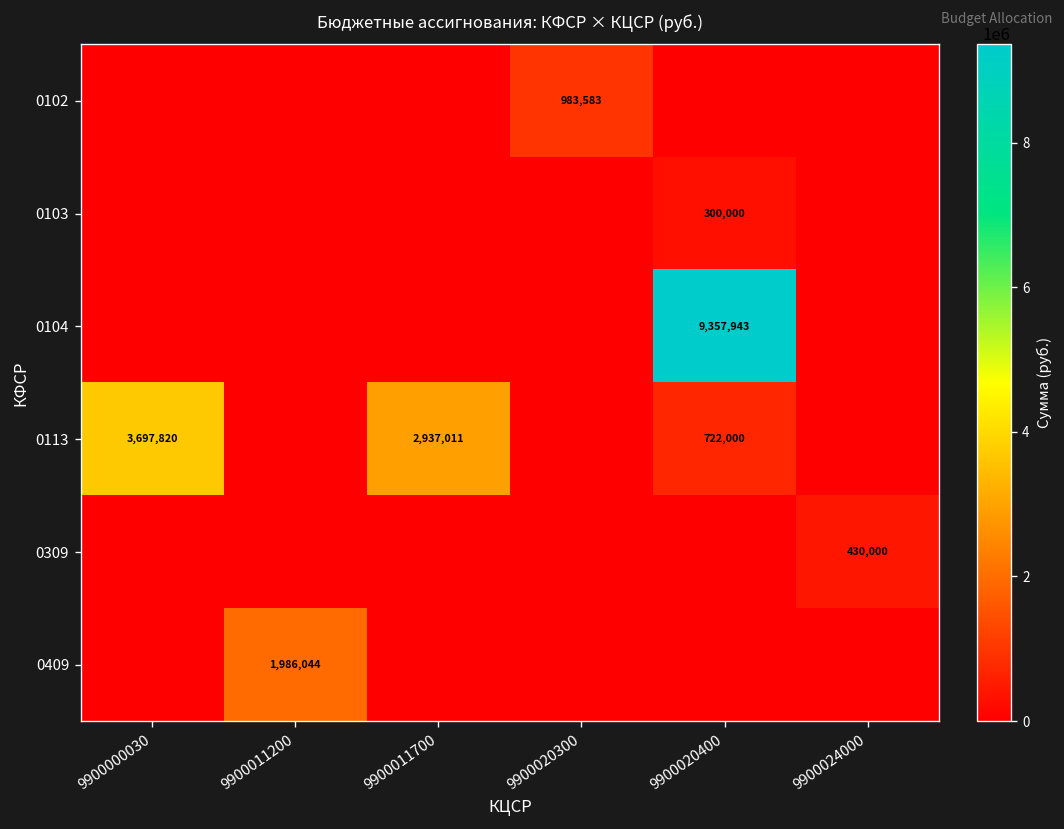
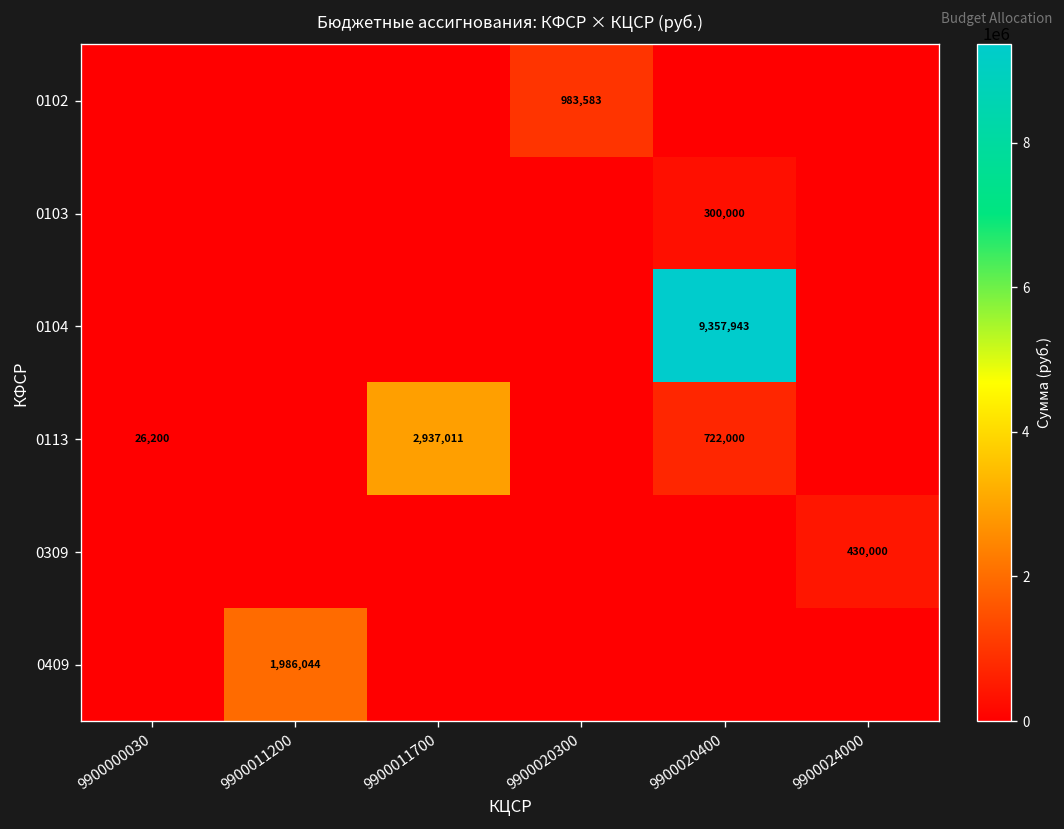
  {
    "0102": {
      "9900020300": "983,583"
    },
    "0103": {
      "9900020400": "300,000"
    },
    "0104": {
      "9900020400": "9,357,943"
    },
    "0113": {
-     "9900000030": "3,697,820",
+     "9900000030": "26,200",
      "9900011700": "2,937,011",
      "9900020400": "722,000"
    },
    "0309": {
      "9900024000": "430,000"
    },
    "0409": {
      "9900011200": "1,986,044"
    }
  }
